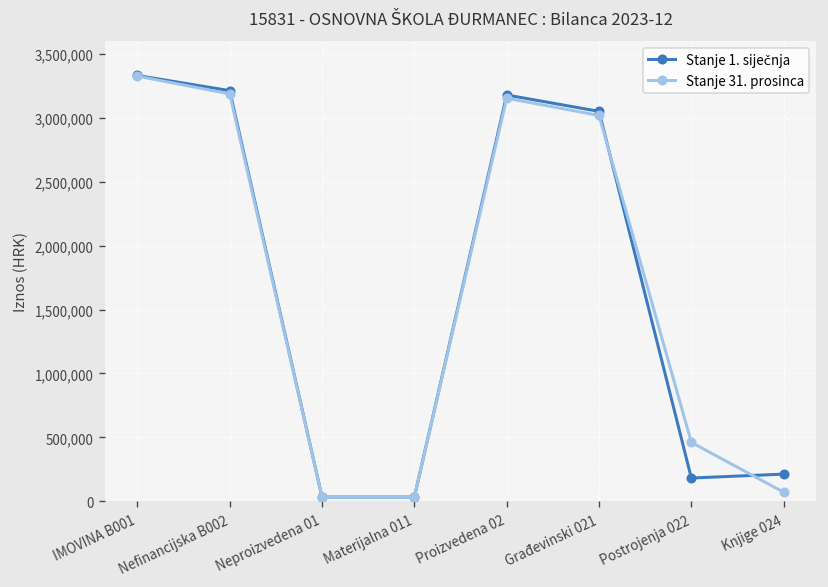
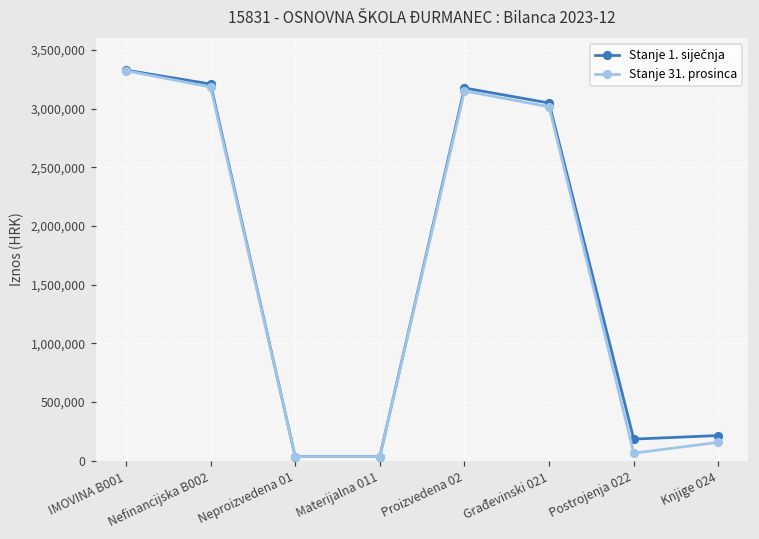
  {
    "Stanje 1. siječnja": {
      "Nefinancijska B002": "3,210,000",
      "Proizvedena 02": "3,180,000",
      "Građevinski 021": "3,050,000",
      "Postrojenja 022": "180,000",
      "Knjige 024": "210,000"
    },
    "Stanje 31. prosinca": {
      "Nefinancijska B002": "3,190,000",
      "Proizvedena 02": "3,150,000",
      "Građevinski 021": "3,020,000",
-     "Postrojenja 022": "460,000",
-     "Knjige 024": "70,000"
+     "Postrojenja 022": "60,000",
+     "Knjige 024": "160,000"
    }
  }
